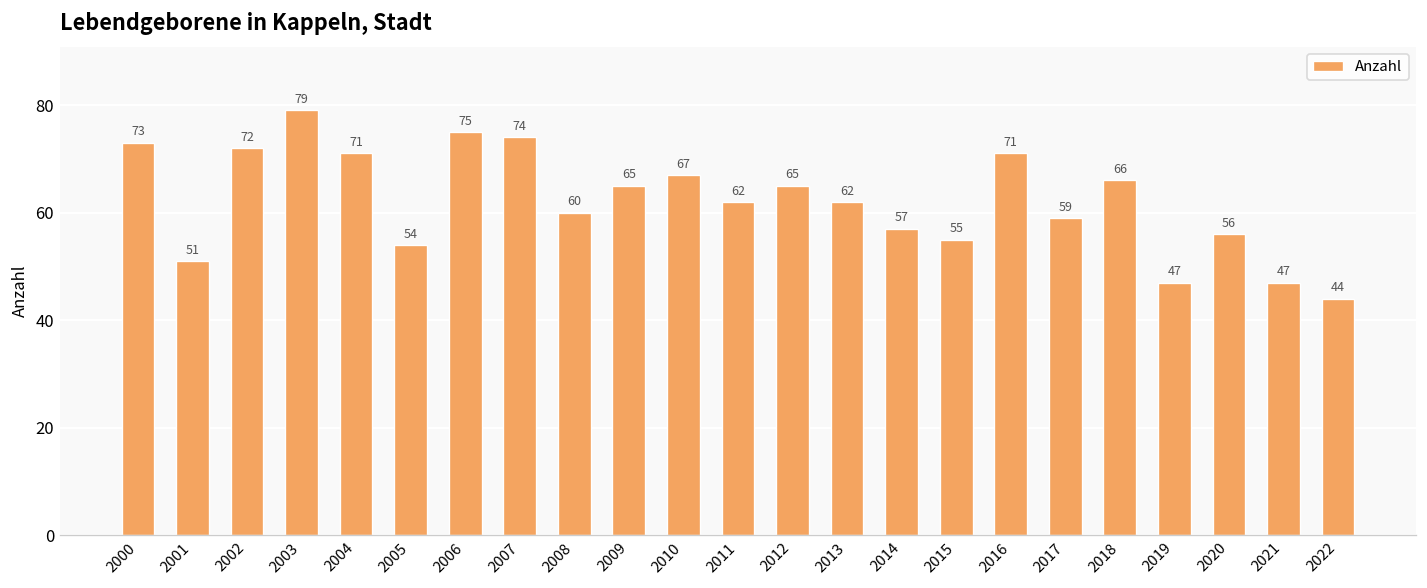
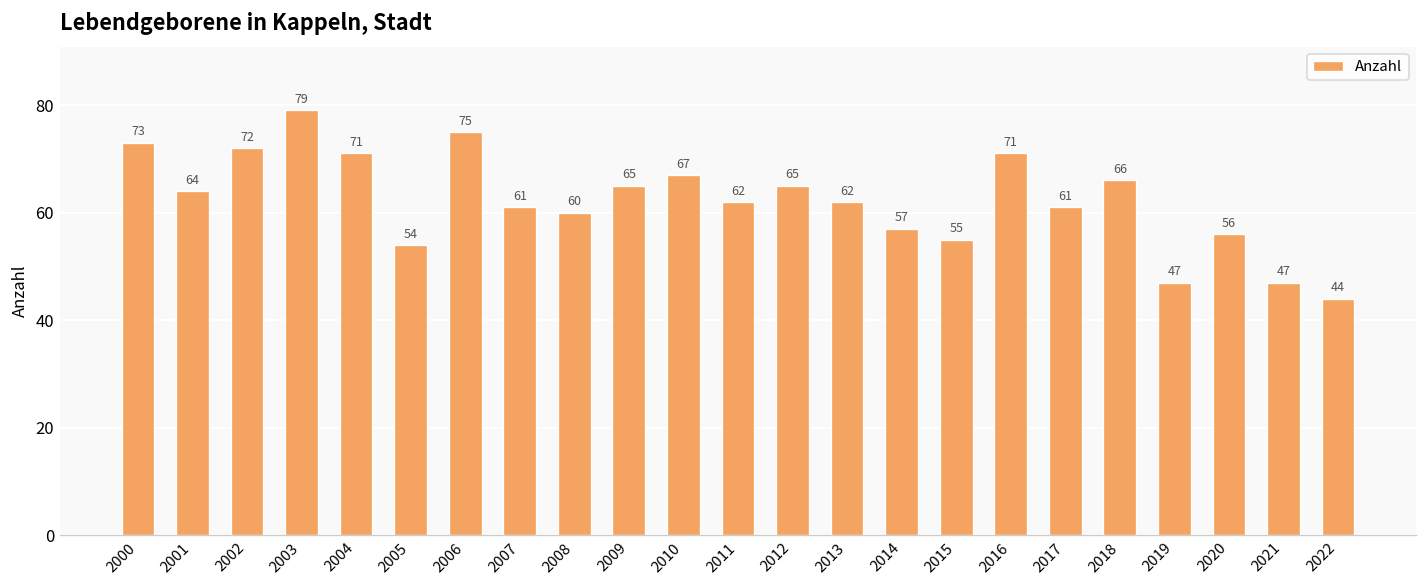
  {
    "2000": 73,
-   "2001": 51,
+   "2001": 64,
    "2002": 72,
    "2003": 79,
    "2004": 71,
    "2005": 54,
    "2006": 75,
-   "2007": 74,
+   "2007": 61,
    "2008": 60,
    "2009": 65,
    "2010": 67,
    "2011": 62,
    "2012": 65,
    "2013": 62,
    "2014": 57,
    "2015": 55,
    "2016": 71,
-   "2017": 59,
+   "2017": 61,
    "2018": 66,
    "2019": 47,
    "2020": 56,
    "2021": 47,
    "2022": 44
  }
